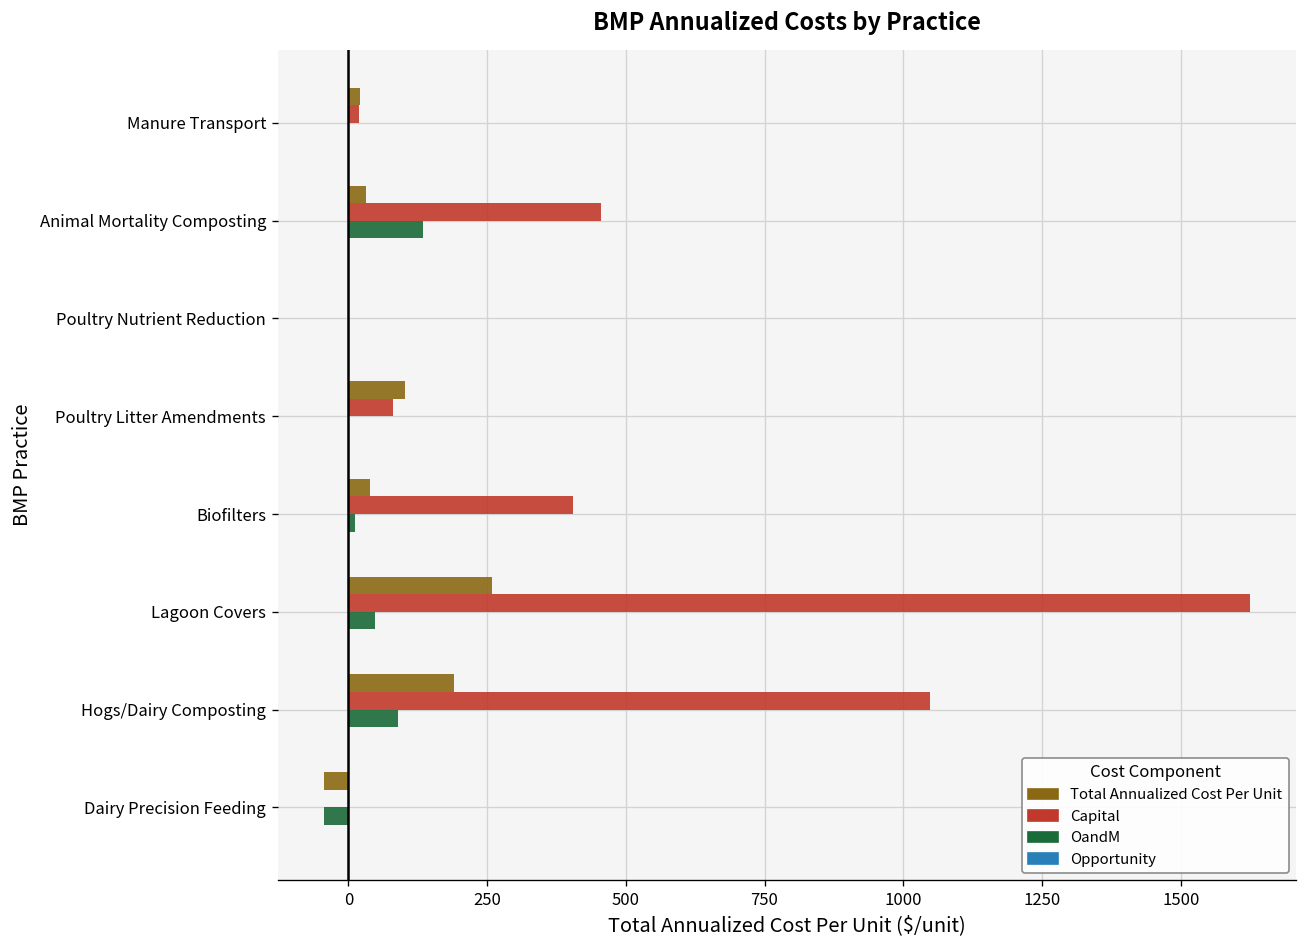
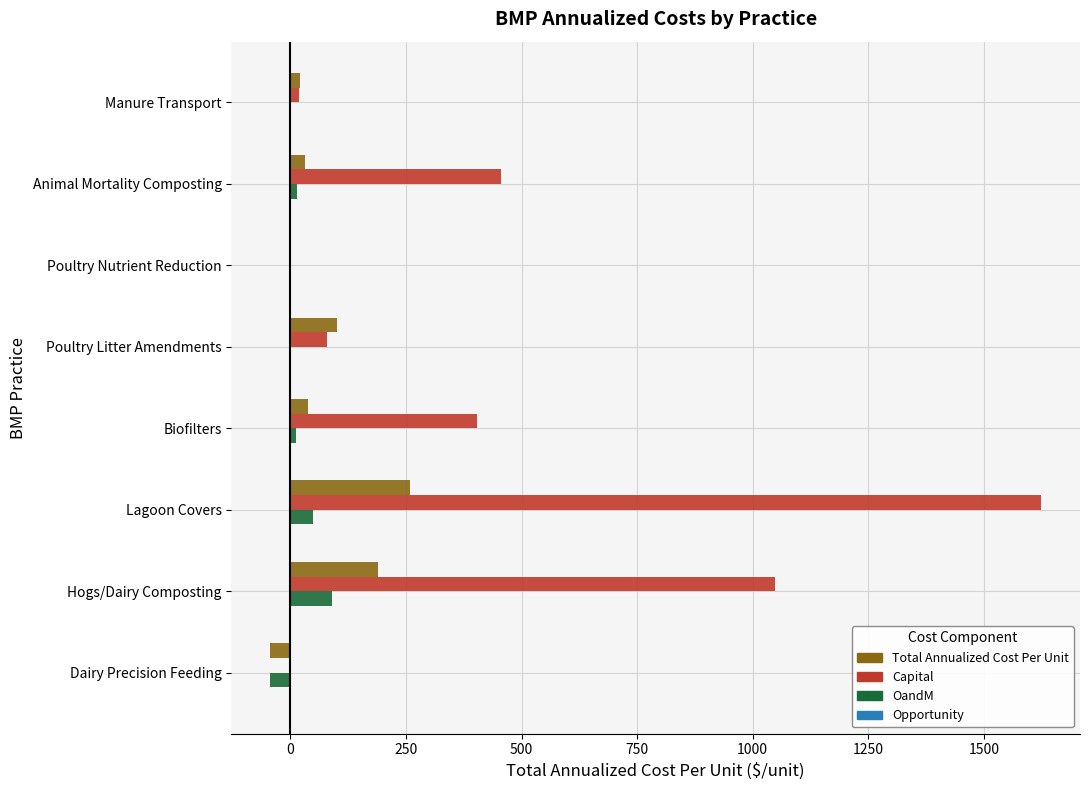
  {
    "Total Annualized Cost Per Unit": {
      "Manure Transport": 20,
      "Animal Mortality Composting": 30,
      "Poultry Nutrient Reduction": 0,
      "Poultry Litter Amendments": 100,
      "Biofilters": 40,
      "Lagoon Covers": 260,
      "Hogs/Dairy Composting": 190,
      "Dairy Precision Feeding": -40
    },
    "Capital": {
      "Manure Transport": 20,
      "Animal Mortality Composting": 460,
      "Poultry Nutrient Reduction": 0,
      "Poultry Litter Amendments": 80,
      "Biofilters": 400,
      "Lagoon Covers": 1620,
      "Hogs/Dairy Composting": 1050,
      "Dairy Precision Feeding": 0
    },
    "OandM": {
      "Manure Transport": 0,
-     "Animal Mortality Composting": 130,
+     "Animal Mortality Composting": 20,
      "Poultry Nutrient Reduction": 0,
      "Poultry Litter Amendments": 0,
      "Biofilters": 10,
      "Lagoon Covers": 50,
      "Hogs/Dairy Composting": 90,
      "Dairy Precision Feeding": -40
    },
    "Opportunity": {
      "Manure Transport": 0,
      "Animal Mortality Composting": 0,
      "Poultry Nutrient Reduction": 0,
      "Poultry Litter Amendments": 0,
      "Biofilters": 0,
      "Lagoon Covers": 0,
      "Hogs/Dairy Composting": 0,
      "Dairy Precision Feeding": 0
    }
  }
